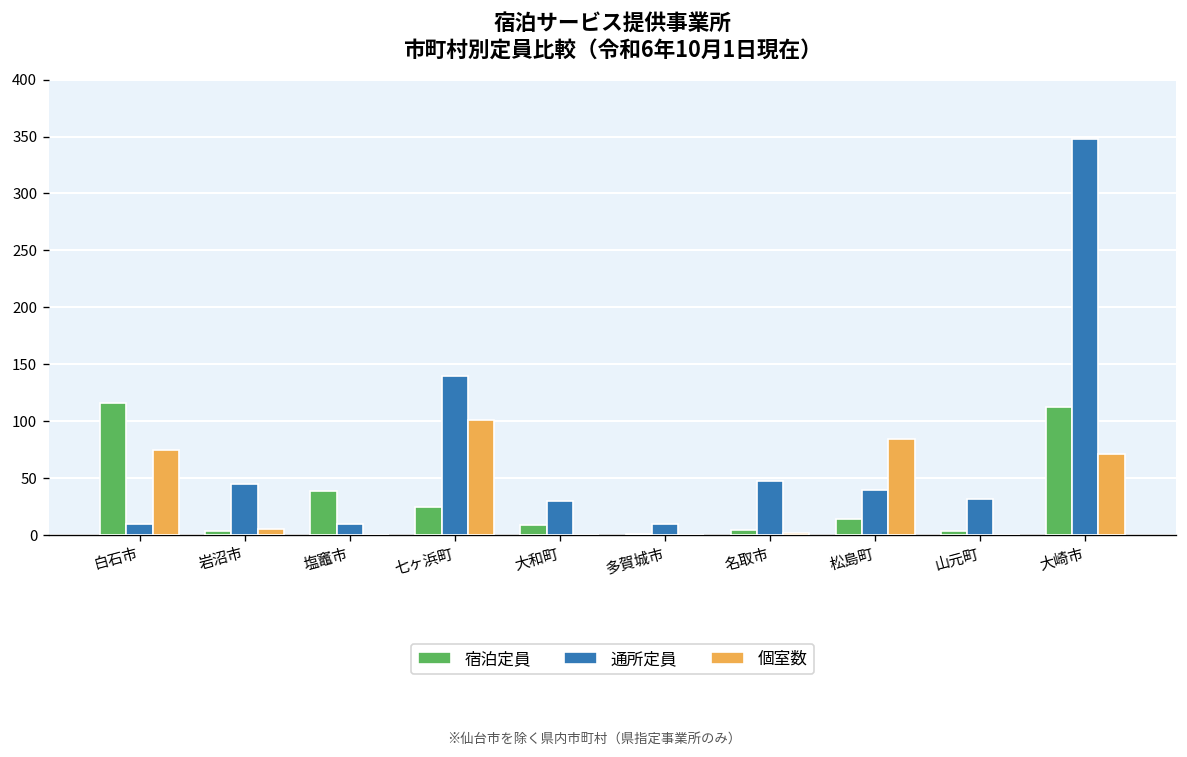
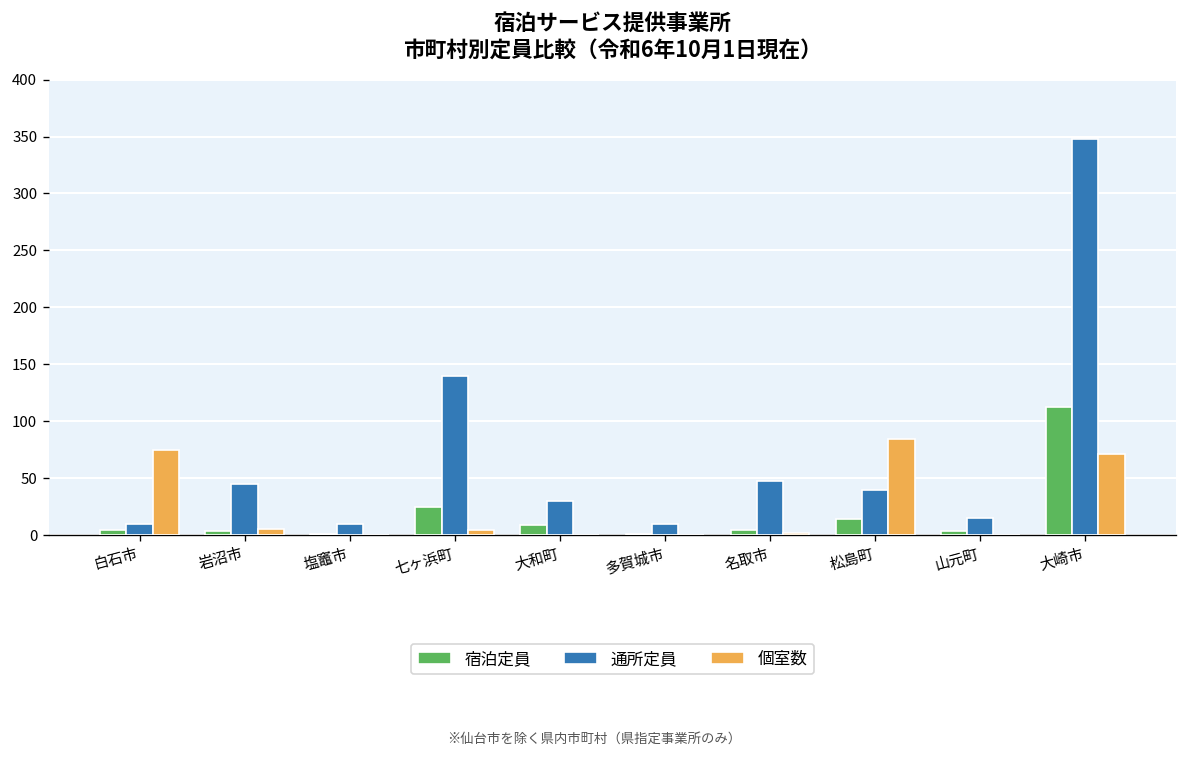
  {
    "宿泊定員": {
-     "白石市": 120,
+     "白石市": 10,
      "岩沼市": 0,
-     "塩竈市": 40,
+     "塩竈市": 0,
      "七ヶ浜町": 30,
      "大和町": 10,
      "名取市": 10,
      "松島町": 10,
      "山元町": 0,
      "大崎市": 110
    },
    "通所定員": {
      "白石市": 10,
      "岩沼市": 50,
      "塩竈市": 10,
      "七ヶ浜町": 140,
      "大和町": 30,
      "多賀城市": 10,
      "名取市": 50,
      "松島町": 40,
-     "山元町": 30,
+     "山元町": 20,
      "大崎市": 350
    },
    "個室数": {
      "白石市": 80,
      "岩沼市": 10,
      "塩竈市": 0,
-     "七ヶ浜町": 100,
+     "七ヶ浜町": 10,
      "大和町": 0,
      "多賀城市": 0,
      "松島町": 90,
      "山元町": 0,
      "大崎市": 70
    }
  }
